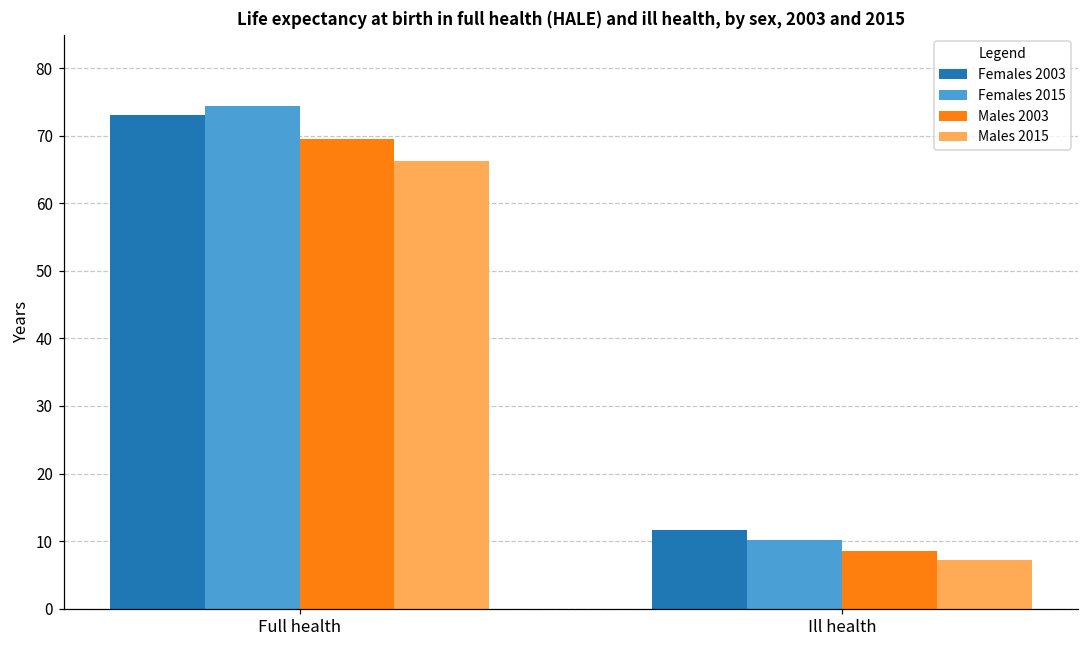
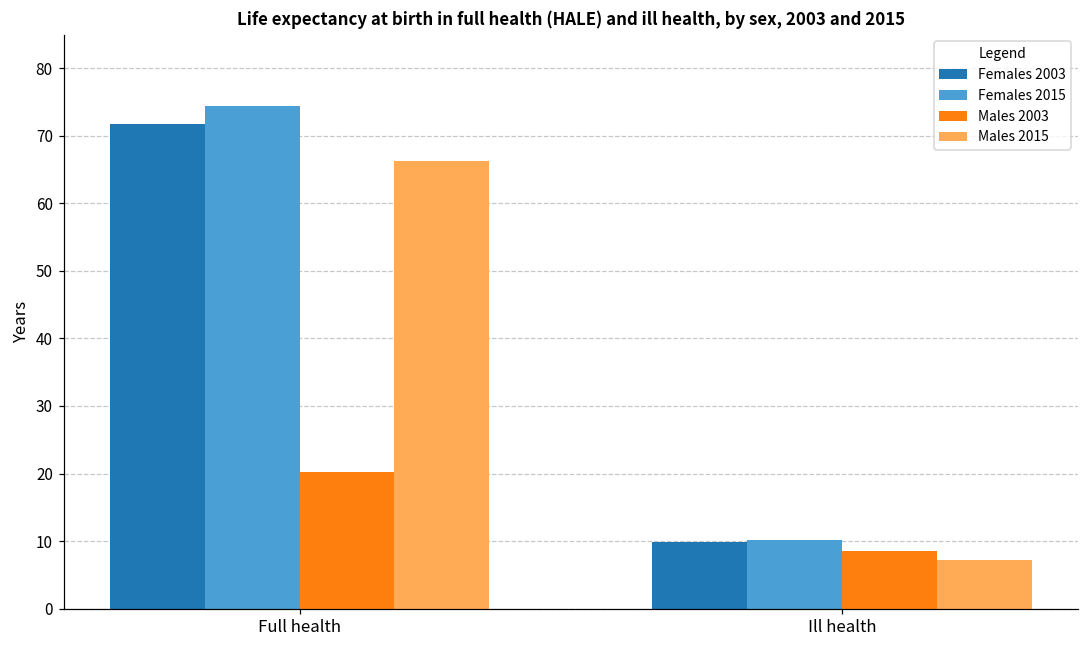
  {
    "Females 2003": {
-     "Full health": 73,
-     "Ill health": 12
+     "Full health": 72,
+     "Ill health": 10
    },
    "Females 2015": {
      "Full health": 74,
      "Ill health": 10
    },
    "Males 2003": {
-     "Full health": 70,
+     "Full health": 20,
      "Ill health": 9
    },
    "Males 2015": {
      "Full health": 66,
      "Ill health": 7
    }
  }
